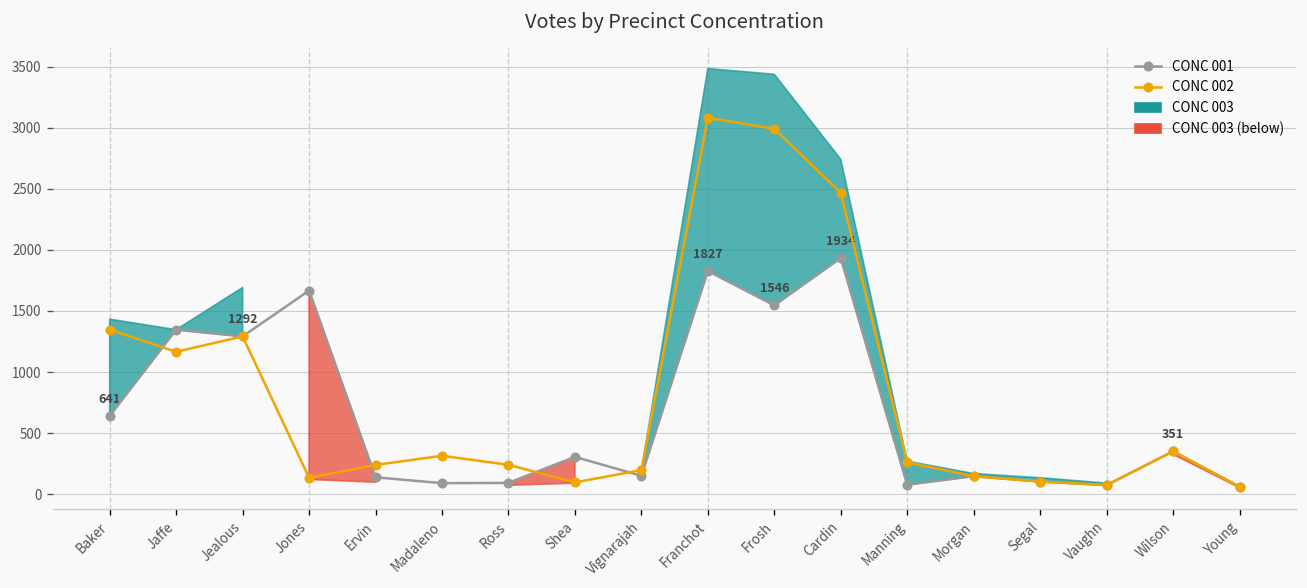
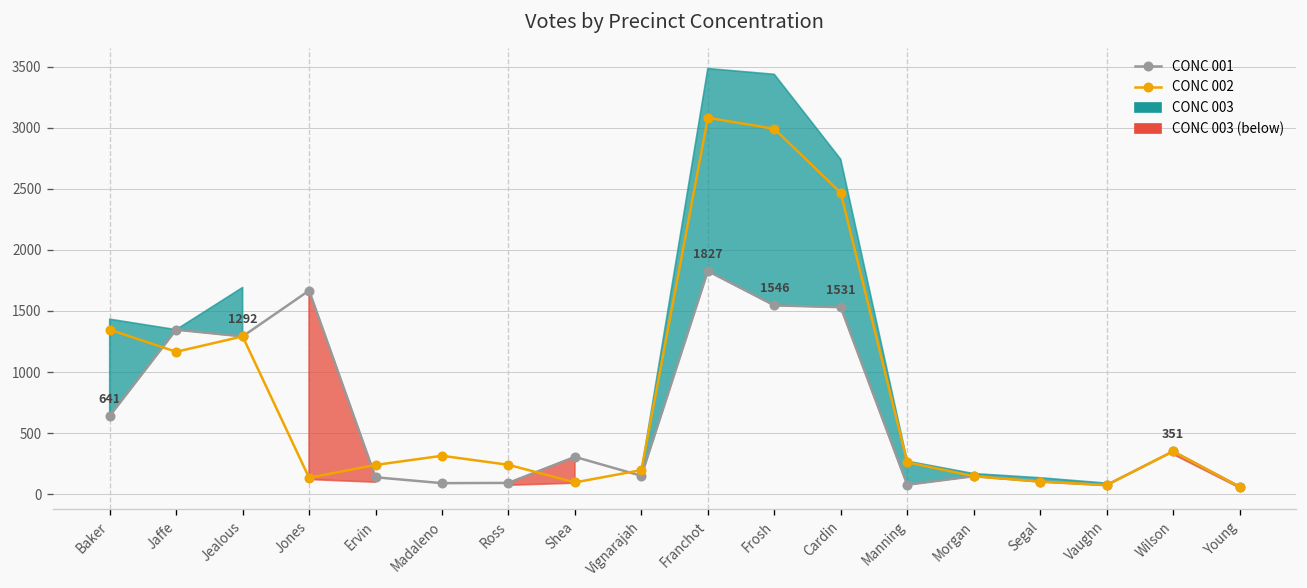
  {
    "CONC 001": {
      "Baker": 641,
      "Franchot": 1827,
      "Frosh": 1546,
-     "Cardin": 1934
+     "Cardin": 1531
    },
    "CONC 002": {
      "Baker": 1350,
      "Jaffe": 1170,
      "Jones": 140,
      "Ervin": 240,
      "Madaleno": 320,
      "Ross": 240,
      "Shea": 100,
      "Vignarajah": 200,
      "Franchot": 3080,
      "Frosh": 2990,
      "Cardin": 2470,
      "Manning": 260
    }
  }
